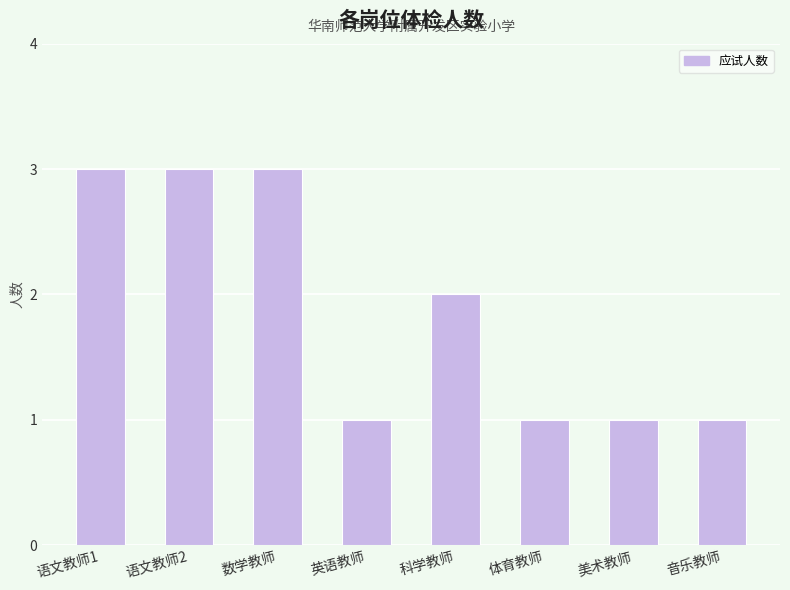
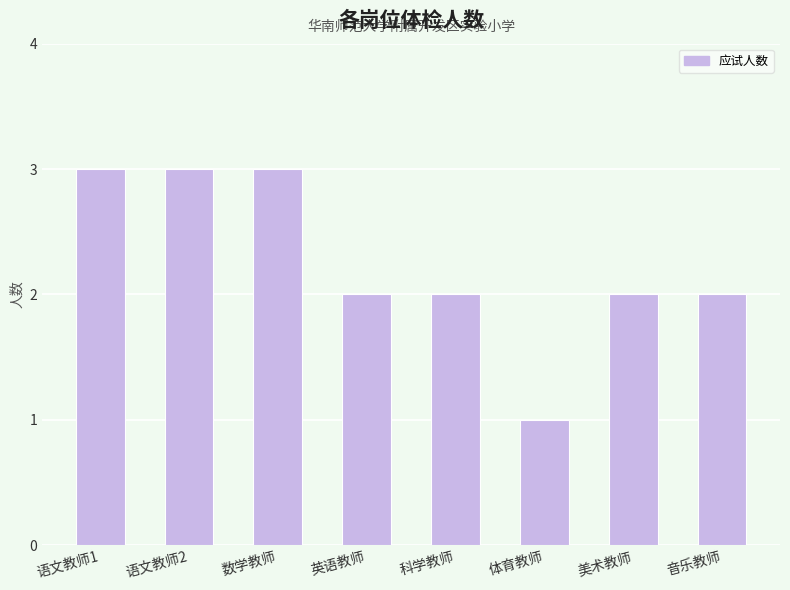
  {
    "语文教师1": 3,
    "语文教师2": 3,
    "数学教师": 3,
-   "英语教师": 1,
+   "英语教师": 2,
    "科学教师": 2,
    "体育教师": 1,
-   "美术教师": 1,
-   "音乐教师": 1
+   "美术教师": 2,
+   "音乐教师": 2
  }
